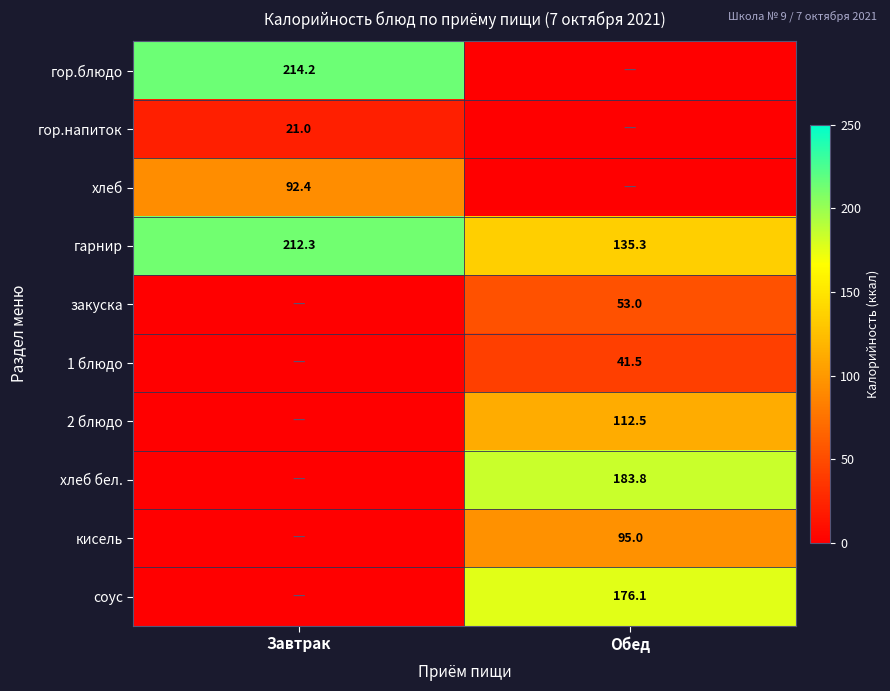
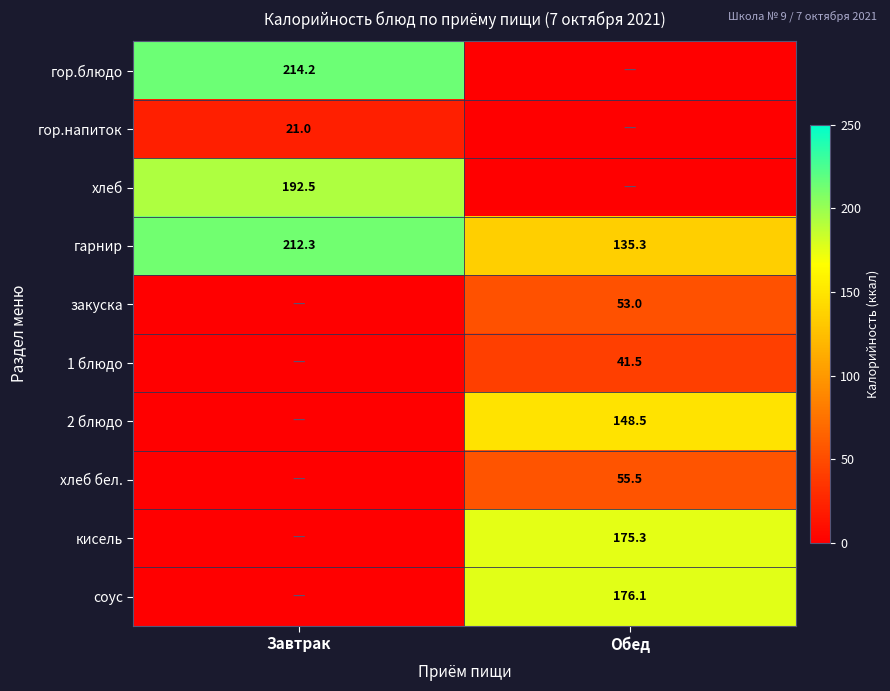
  {
    "гор.блюдо": {
      "Завтрак": 214.2
    },
    "гор.напиток": {
      "Завтрак": 21.0
    },
    "хлеб": {
-     "Завтрак": 92.4
+     "Завтрак": 192.5
    },
    "гарнир": {
      "Завтрак": 212.3,
      "Обед": 135.3
    },
    "закуска": {
      "Обед": 53.0
    },
    "1 блюдо": {
      "Обед": 41.5
    },
    "2 блюдо": {
-     "Обед": 112.5
+     "Обед": 148.5
    },
    "хлеб бел.": {
-     "Обед": 183.8
+     "Обед": 55.5
    },
    "кисель": {
-     "Обед": 95.0
+     "Обед": 175.3
    },
    "соус": {
      "Обед": 176.1
    }
  }
